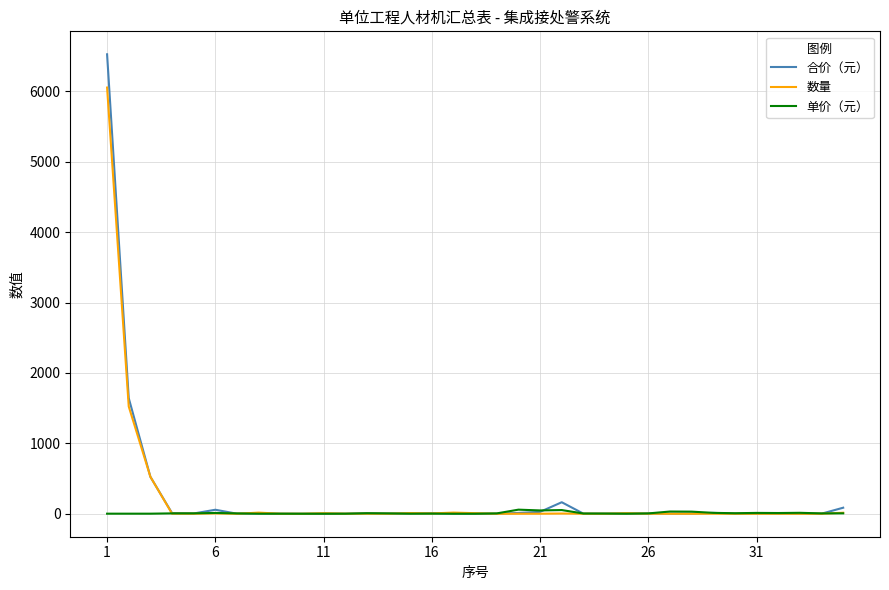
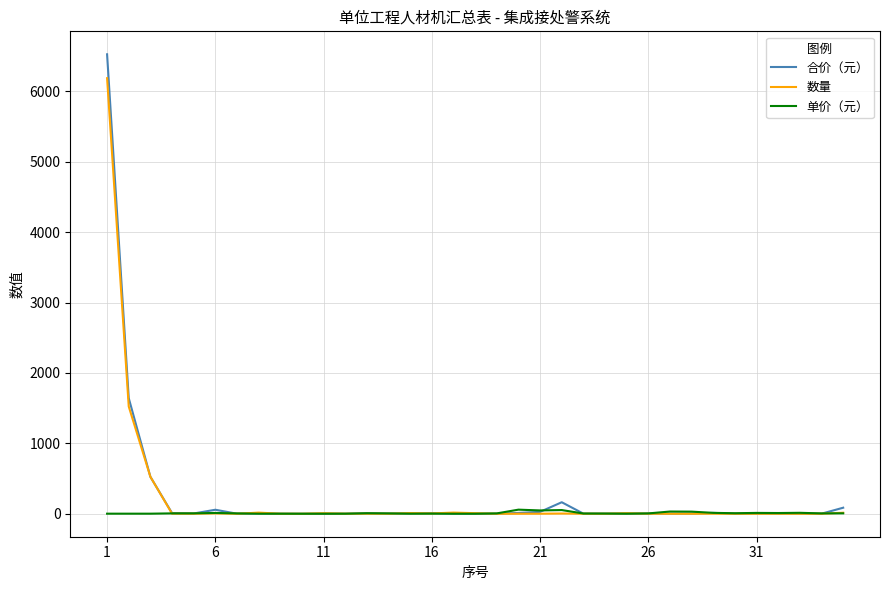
  {
    "合价（元）": {
      "1": 6500,
      "6": 100
    },
    "数量": {
-     "1": 6100
+     "1": 6200
    },
    "单价（元）": {
      "1": 0
    }
  }
